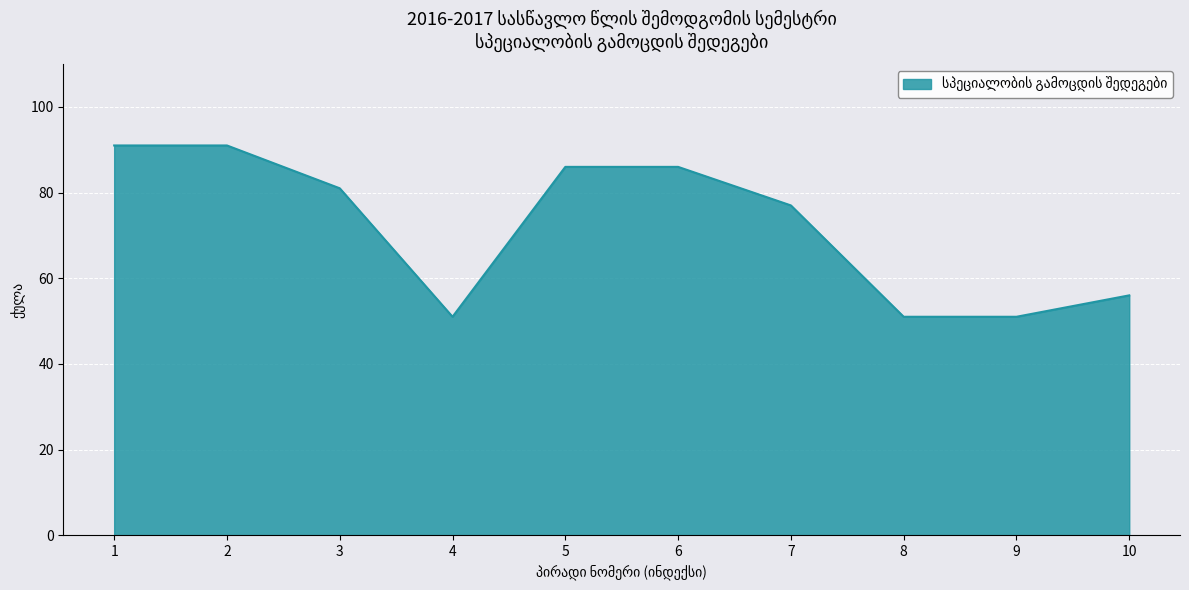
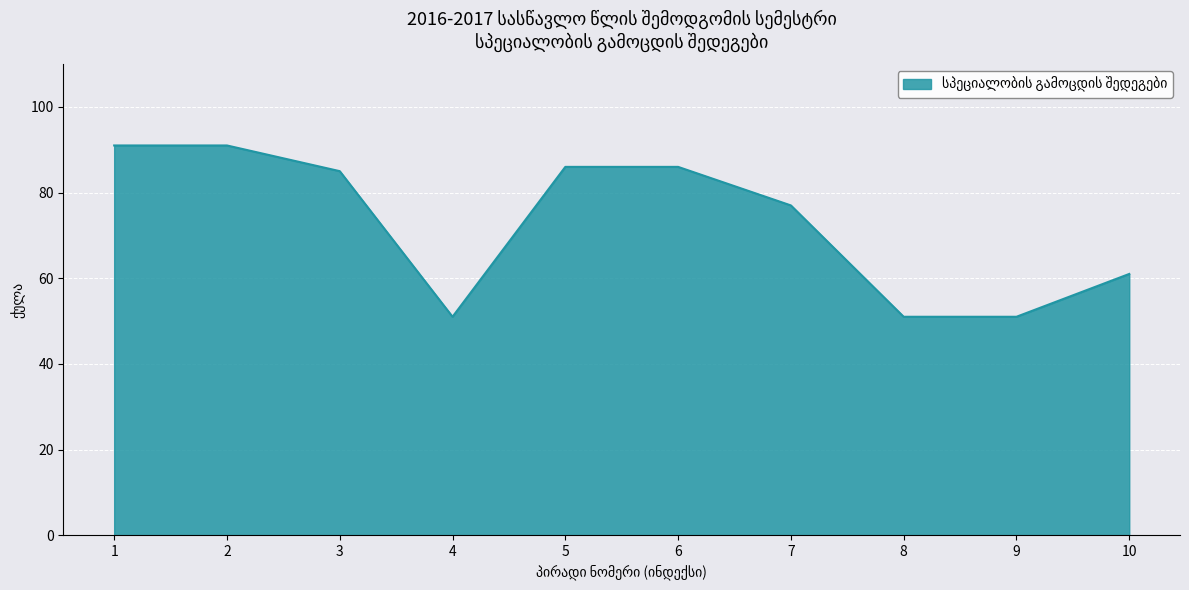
  {
    "1": 91,
    "2": 91,
-   "3": 81,
+   "3": 85,
    "4": 51,
    "5": 86,
    "6": 86,
    "7": 77,
    "8": 51,
    "9": 51,
-   "10": 56
+   "10": 61
  }
